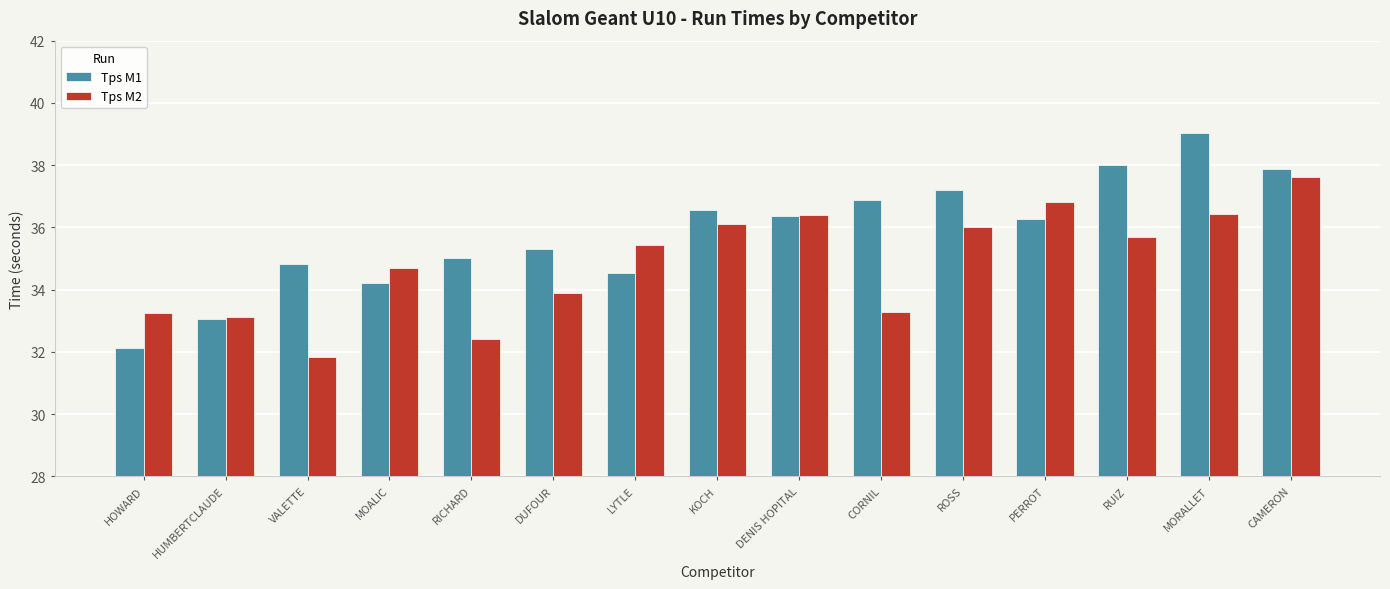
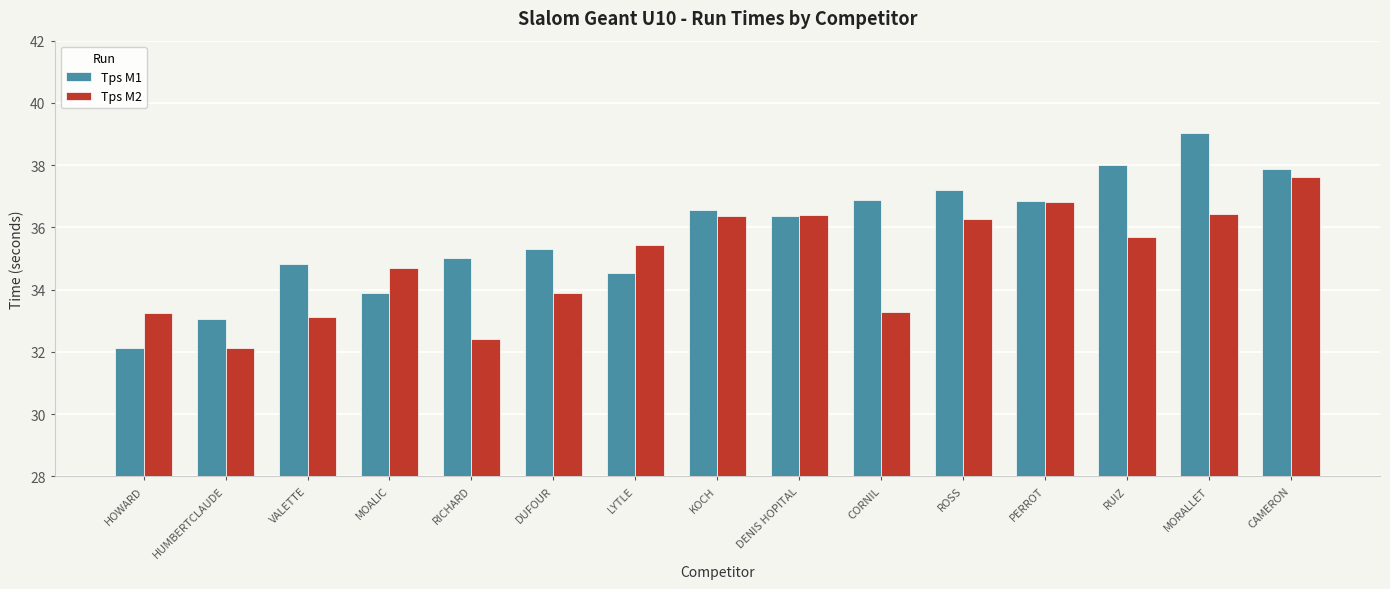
  {
    "Tps M1": {
      "HOWARD": 32.1,
      "HUMBERTCLAUDE": 33.1,
      "VALETTE": 34.8,
-     "MOALIC": 34.2,
+     "MOALIC": 33.9,
      "RICHARD": 35.0,
      "DUFOUR": 35.3,
      "LYTLE": 34.5,
      "KOCH": 36.6,
      "DENIS HOPITAL": 36.4,
      "CORNIL": 36.9,
      "ROSS": 37.2,
-     "PERROT": 36.3,
+     "PERROT": 36.9,
      "RUIZ": 38.0,
      "MORALLET": 39.0,
      "CAMERON": 37.9
    },
    "Tps M2": {
      "HOWARD": 33.3,
-     "HUMBERTCLAUDE": 33.1,
-     "VALETTE": 31.8,
+     "HUMBERTCLAUDE": 32.1,
+     "VALETTE": 33.1,
      "MOALIC": 34.7,
      "RICHARD": 32.4,
      "DUFOUR": 33.9,
      "LYTLE": 35.4,
-     "KOCH": 36.1,
+     "KOCH": 36.4,
      "DENIS HOPITAL": 36.4,
      "CORNIL": 33.3,
-     "ROSS": 36.0,
+     "ROSS": 36.3,
      "PERROT": 36.8,
      "RUIZ": 35.7,
      "MORALLET": 36.4,
      "CAMERON": 37.6
    }
  }
